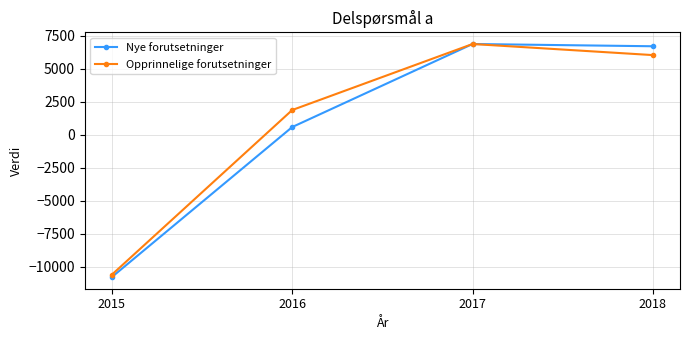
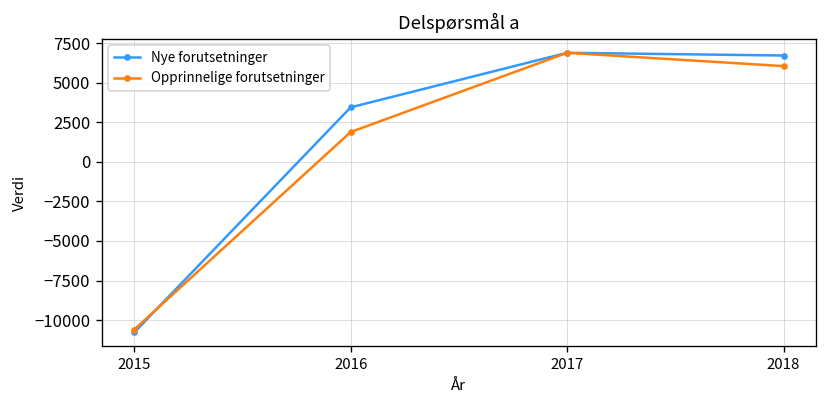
  {
    "Nye forutsetninger": {
-     "2016": 600,
+     "2016": 3400,
      "2018": 6700
    },
    "Opprinnelige forutsetninger": {
      "2016": 1900,
      "2018": 6000
    }
  }
